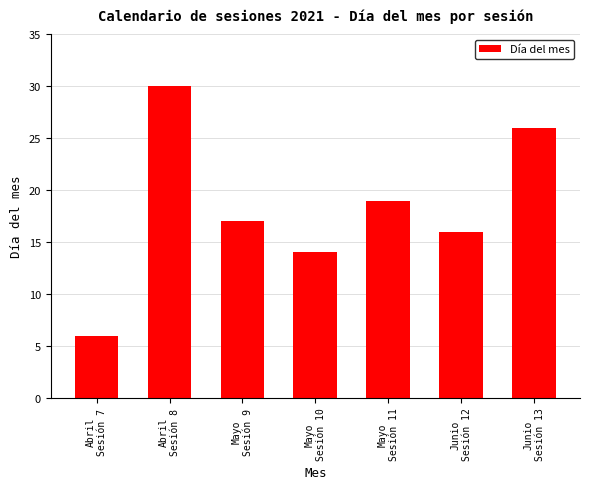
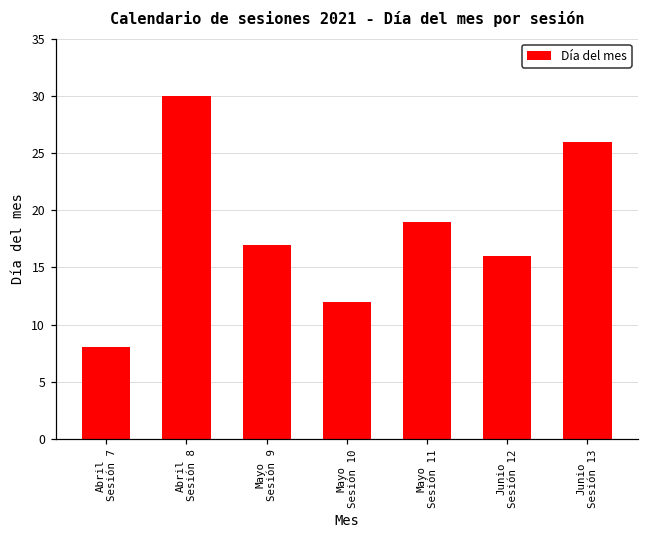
  {
-   "Abril Sesión 7": 6,
+   "Abril Sesión 7": 8,
    "Abril Sesión 8": 30,
    "Mayo Sesión 9": 17,
-   "Mayo Sesión 10": 14,
+   "Mayo Sesión 10": 12,
    "Mayo Sesión 11": 19,
    "Junio Sesión 12": 16,
    "Junio Sesión 13": 26
  }
